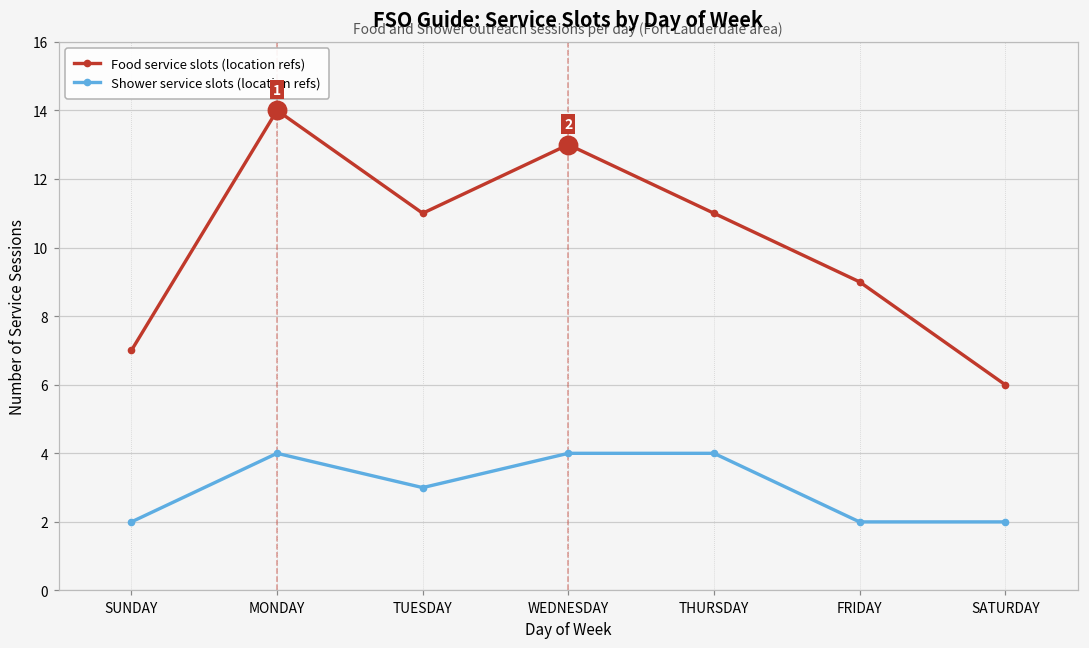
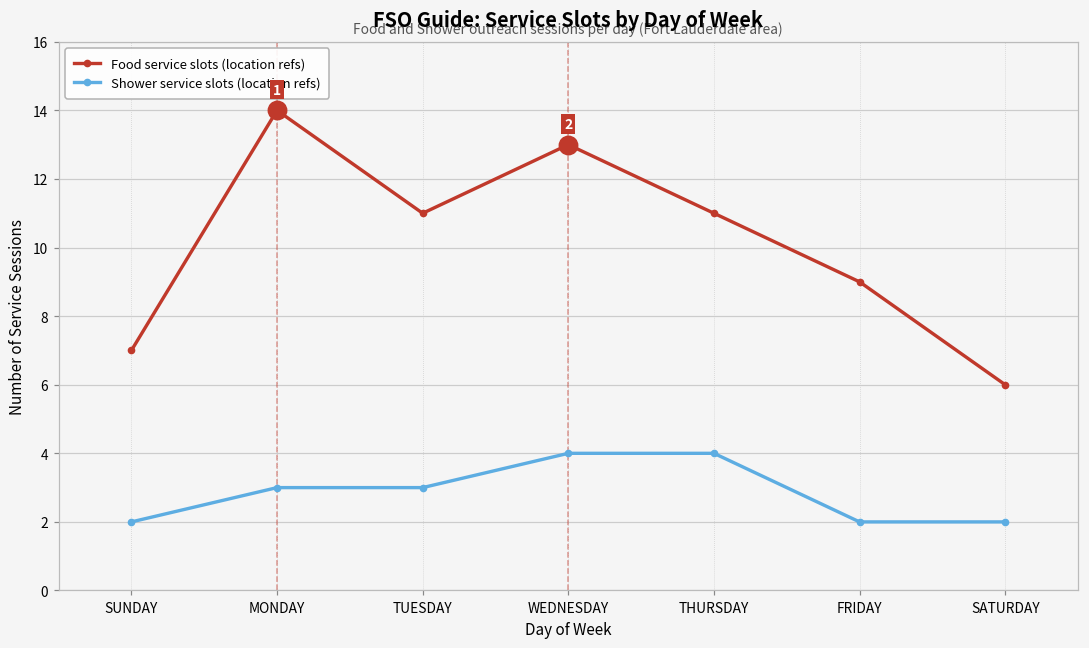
  {
    "Shower service slots (location refs)": {
      "SUNDAY": 2,
-     "MONDAY": 4,
+     "MONDAY": 3,
      "TUESDAY": 3,
      "WEDNESDAY": 4,
      "THURSDAY": 4,
      "FRIDAY": 2,
      "SATURDAY": 2
    }
  }
